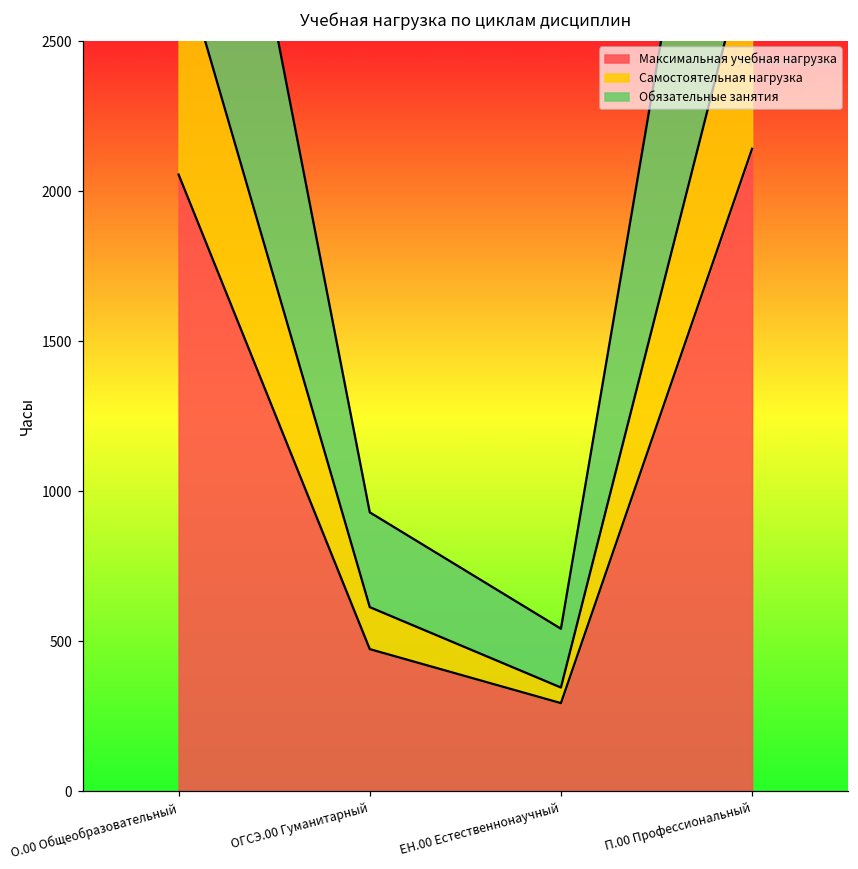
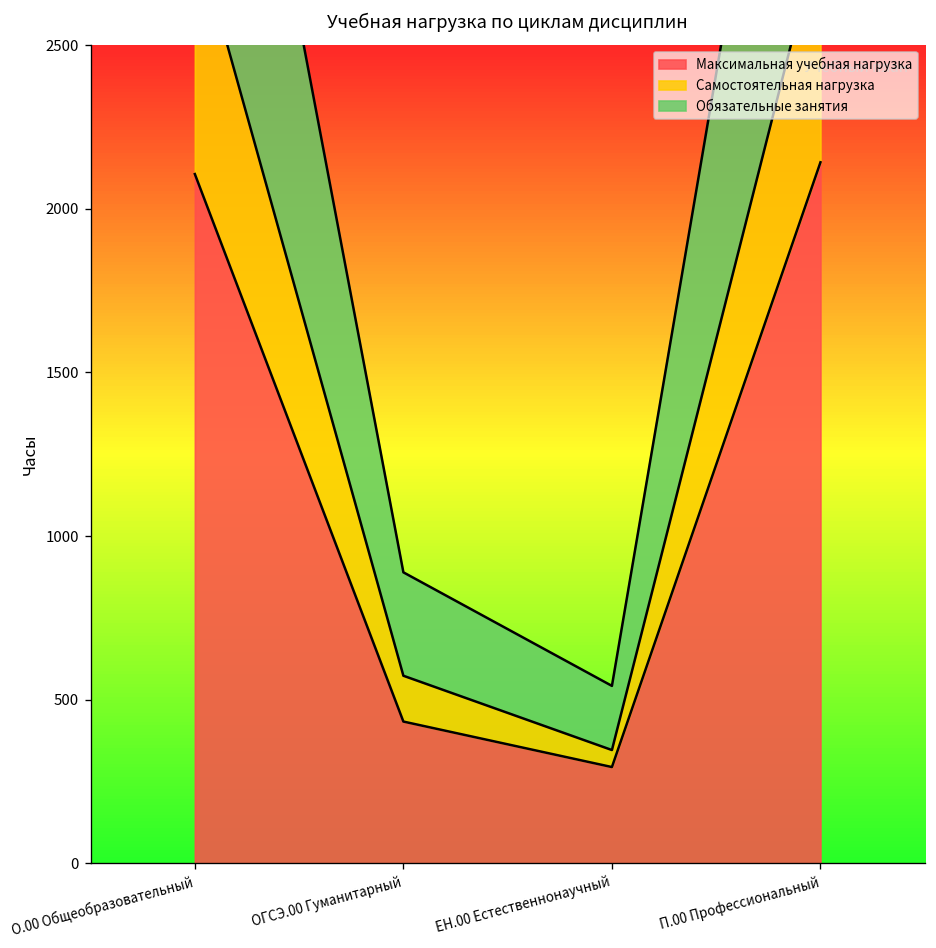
  {
    "Максимальная учебная нагрузка": {
-     "О.00 Общеобразовательный": 2060,
-     "ОГСЭ.00 Гуманитарный": 470,
+     "О.00 Общеобразовательный": 2110,
+     "ОГСЭ.00 Гуманитарный": 430,
      "ЕН.00 Естественнонаучный": 290,
      "П.00 Профессиональный": 2140
    },
    "Самостоятельная нагрузка": {
      "ОГСЭ.00 Гуманитарный": 140,
      "ЕН.00 Естественнонаучный": 50
    },
    "Обязательные занятия": {
      "ОГСЭ.00 Гуманитарный": 320,
      "ЕН.00 Естественнонаучный": 200
    }
  }
